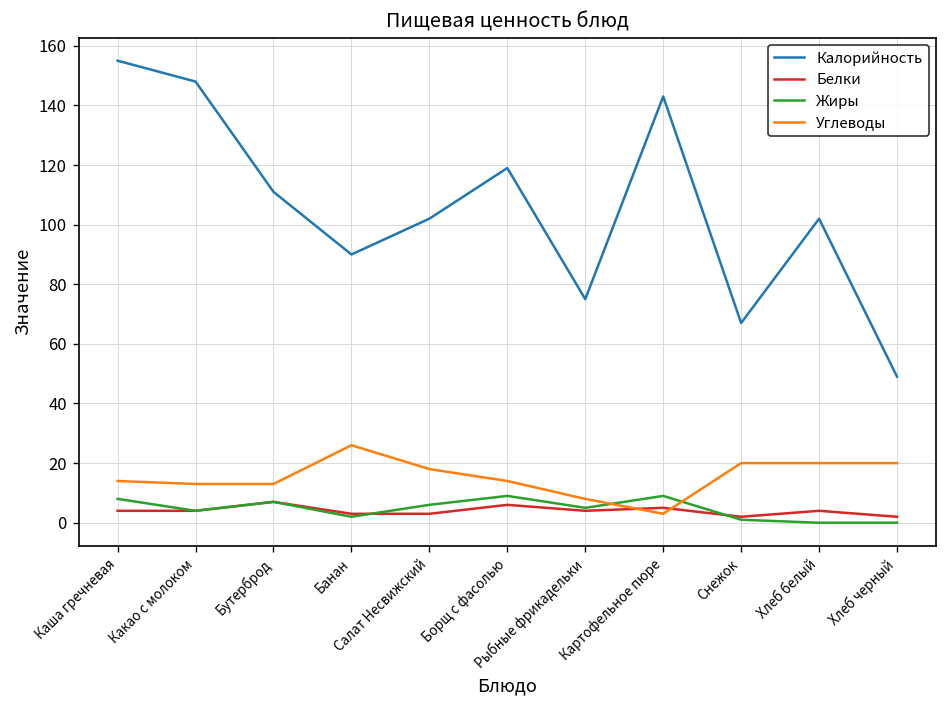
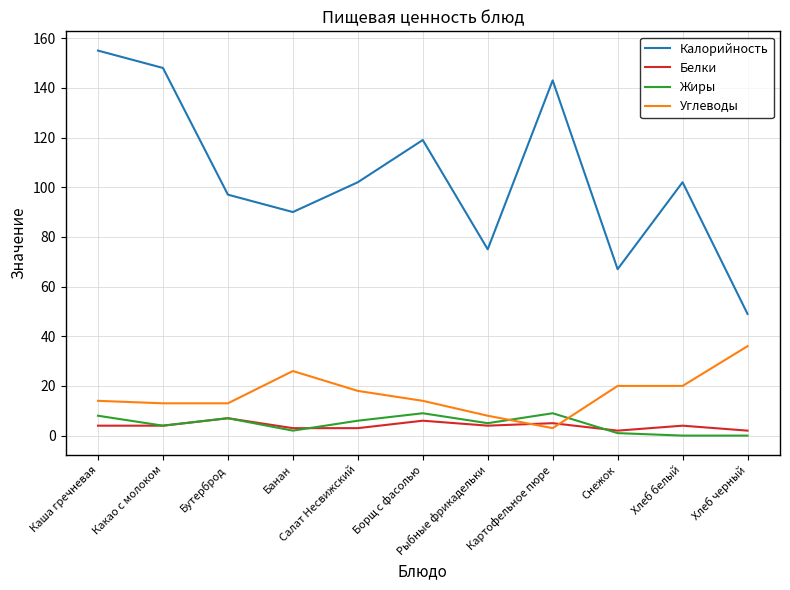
  {
    "Калорийность": {
      "Каша гречневая": 155,
      "Какао с молоком": 148,
-     "Бутерброд": 111,
+     "Бутерброд": 97,
      "Банан": 90,
      "Салат Несвижский": 102,
      "Борщ с фасолью": 119,
      "Рыбные фрикадельки": 75,
      "Картофельное пюре": 143,
      "Снежок": 67,
      "Хлеб белый": 102,
      "Хлеб черный": 49
    },
    "Белки": {
      "Каша гречневая": 4,
      "Салат Несвижский": 3,
      "Борщ с фасолью": 6,
      "Картофельное пюре": 5,
      "Хлеб белый": 4,
      "Хлеб черный": 2
    },
    "Жиры": {
      "Каша гречневая": 8,
      "Салат Несвижский": 6,
      "Борщ с фасолью": 9,
      "Картофельное пюре": 9,
      "Хлеб белый": 0,
      "Хлеб черный": 0
    },
    "Углеводы": {
      "Каша гречневая": 14,
      "Какао с молоком": 13,
      "Бутерброд": 13,
      "Банан": 26,
      "Салат Несвижский": 18,
      "Борщ с фасолью": 14,
      "Рыбные фрикадельки": 8,
      "Картофельное пюре": 3,
      "Снежок": 20,
      "Хлеб белый": 20,
-     "Хлеб черный": 20
+     "Хлеб черный": 36
    }
  }
